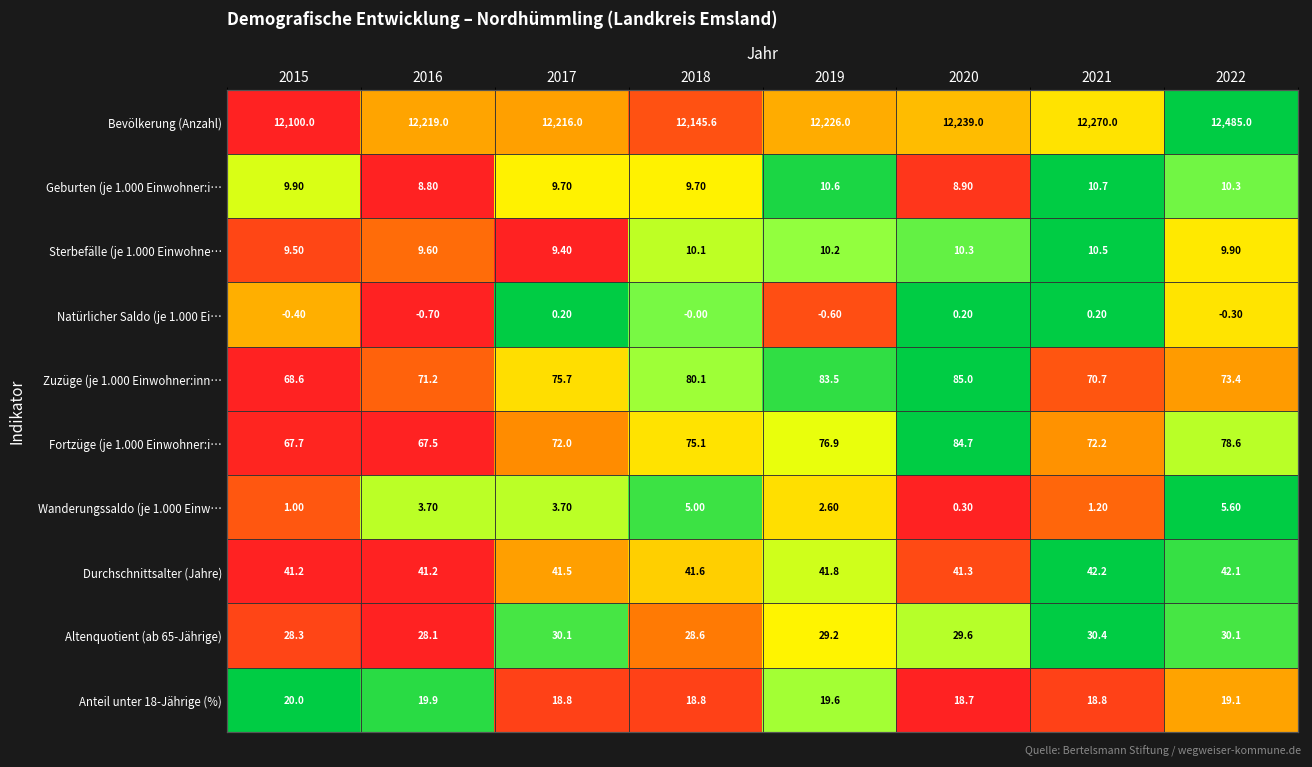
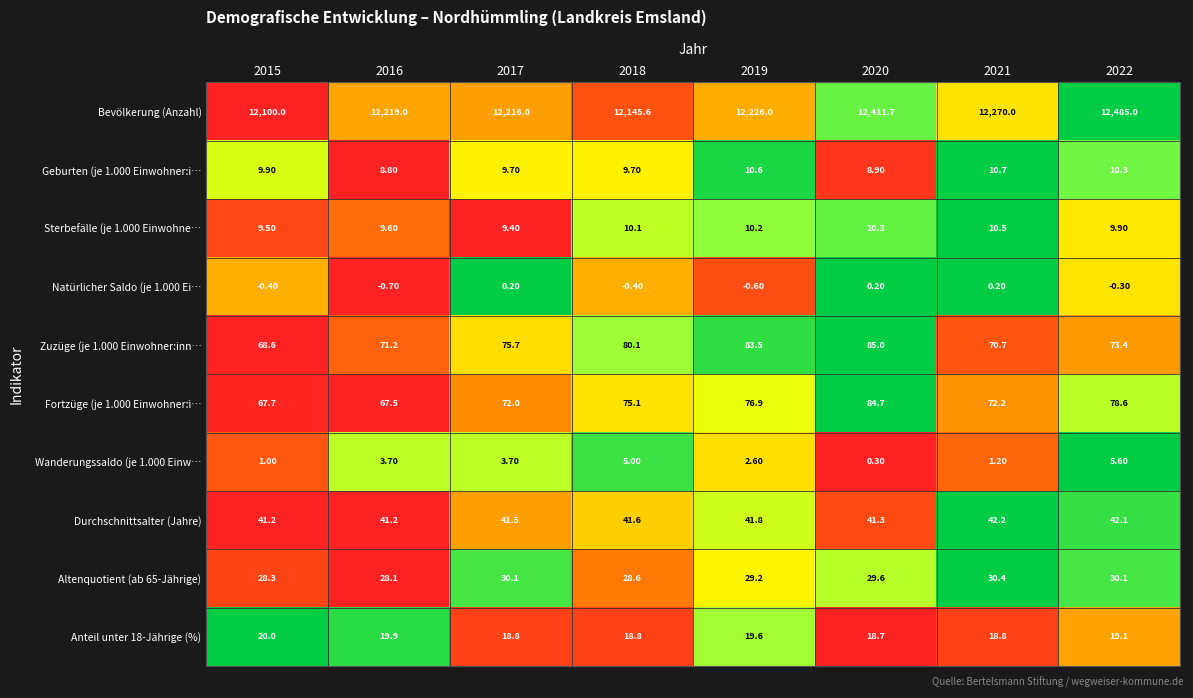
  {
    "Bevölkerung (Anzahl)": {
      "2015": "12,100.0",
      "2016": "12,219.0",
      "2017": "12,216.0",
      "2018": "12,145.6",
      "2019": "12,226.0",
-     "2020": "12,239.0",
+     "2020": "12,411.7",
      "2021": "12,270.0",
      "2022": "12,485.0"
    },
    "Geburten (je 1.000 Einwohner:i…": {
      "2015": "9.90",
      "2016": "8.80",
      "2017": "9.70",
      "2018": "9.70",
      "2019": "10.6",
      "2020": "8.90",
      "2021": "10.7",
      "2022": "10.3"
    },
    "Sterbefälle (je 1.000 Einwohne…": {
      "2015": "9.50",
      "2016": "9.60",
      "2017": "9.40",
      "2018": "10.1",
      "2019": "10.2",
      "2020": "10.3",
      "2021": "10.5",
      "2022": "9.90"
    },
    "Natürlicher Saldo (je 1.000 Ei…": {
      "2015": "-0.40",
      "2016": "-0.70",
      "2017": "0.20",
-     "2018": "-0.00",
+     "2018": "-0.40",
      "2019": "-0.60",
      "2020": "0.20",
      "2021": "0.20",
      "2022": "-0.30"
    },
    "Zuzüge (je 1.000 Einwohner:inn…": {
      "2015": "68.6",
      "2016": "71.2",
      "2017": "75.7",
      "2018": "80.1",
      "2019": "83.5",
      "2020": "85.0",
      "2021": "70.7",
      "2022": "73.4"
    },
    "Fortzüge (je 1.000 Einwohner:i…": {
      "2015": "67.7",
      "2016": "67.5",
      "2017": "72.0",
      "2018": "75.1",
      "2019": "76.9",
      "2020": "84.7",
      "2021": "72.2",
      "2022": "78.6"
    },
    "Wanderungssaldo (je 1.000 Einw…": {
      "2015": "1.00",
      "2016": "3.70",
      "2017": "3.70",
      "2018": "5.00",
      "2019": "2.60",
      "2020": "0.30",
      "2021": "1.20",
      "2022": "5.60"
    },
    "Durchschnittsalter (Jahre)": {
      "2015": "41.2",
      "2016": "41.2",
      "2017": "41.5",
      "2018": "41.6",
      "2019": "41.8",
      "2020": "41.3",
      "2021": "42.2",
      "2022": "42.1"
    },
    "Altenquotient (ab 65-Jährige)": {
      "2015": "28.3",
      "2016": "28.1",
      "2017": "30.1",
      "2018": "28.6",
      "2019": "29.2",
      "2020": "29.6",
      "2021": "30.4",
      "2022": "30.1"
    },
    "Anteil unter 18-Jährige (%)": {
      "2015": "20.0",
      "2016": "19.9",
      "2017": "18.8",
      "2018": "18.8",
      "2019": "19.6",
      "2020": "18.7",
      "2021": "18.8",
      "2022": "19.1"
    }
  }
